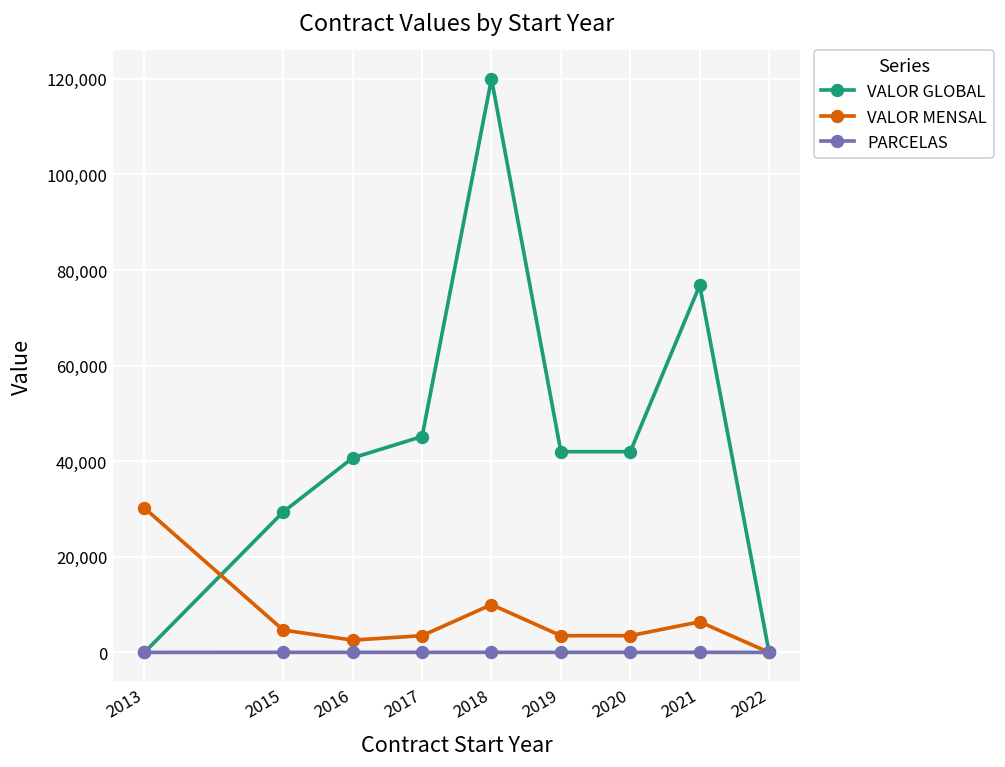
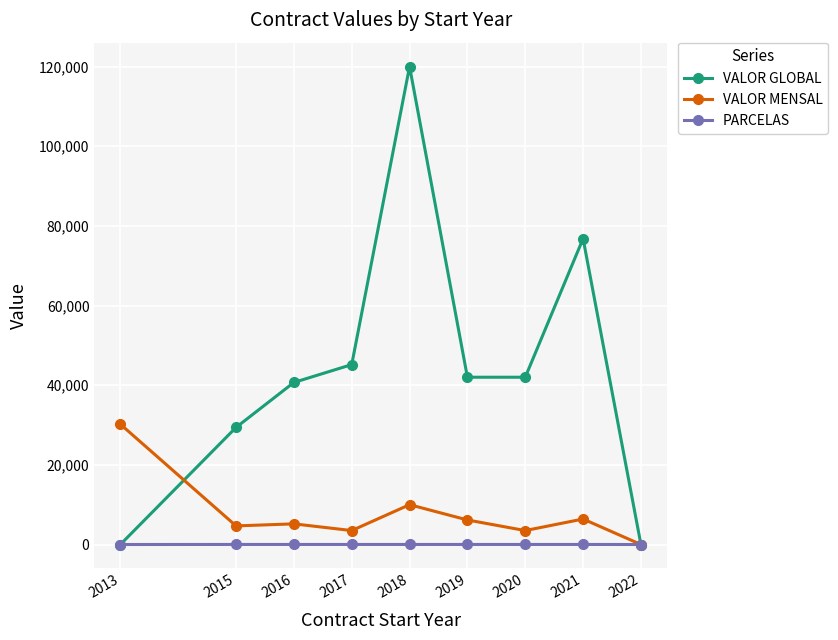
  {
    "VALOR GLOBAL": {
      "2015": "29,000",
      "2016": "41,000",
      "2017": "45,000",
      "2018": "120,000",
      "2019": "42,000",
      "2020": "42,000",
      "2021": "77,000"
    },
    "VALOR MENSAL": {
      "2013": "30,000",
      "2015": "5,000",
-     "2016": "3,000",
+     "2016": "5,000",
      "2017": "4,000",
      "2018": "10,000",
-     "2019": "4,000",
+     "2019": "6,000",
      "2020": "4,000",
      "2021": "6,000"
    },
    "PARCELAS": {
      "2015": "0",
      "2016": "0",
      "2017": "0",
      "2018": "0",
      "2019": "0",
      "2020": "0",
      "2021": "0"
    }
  }
